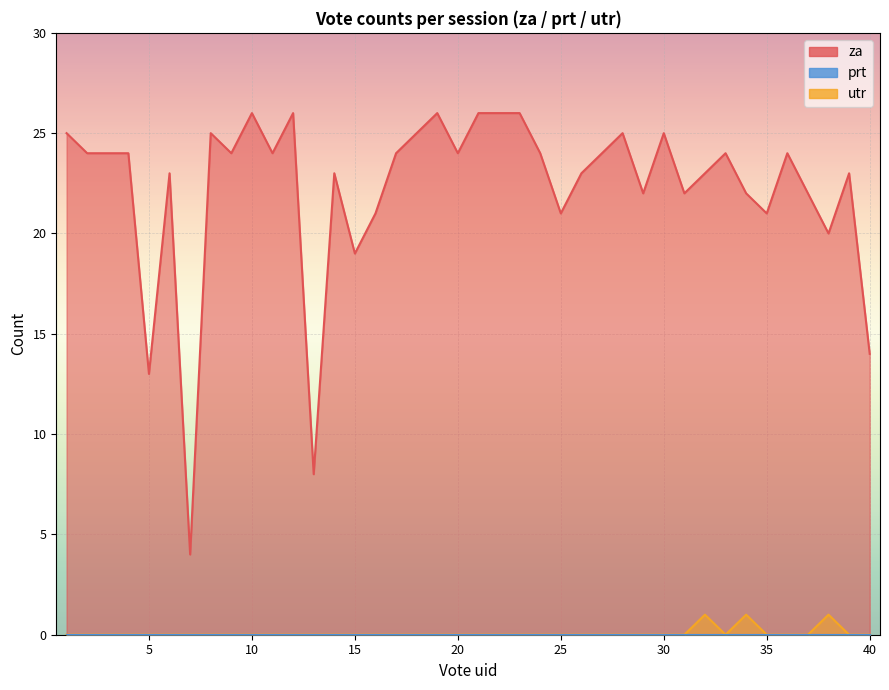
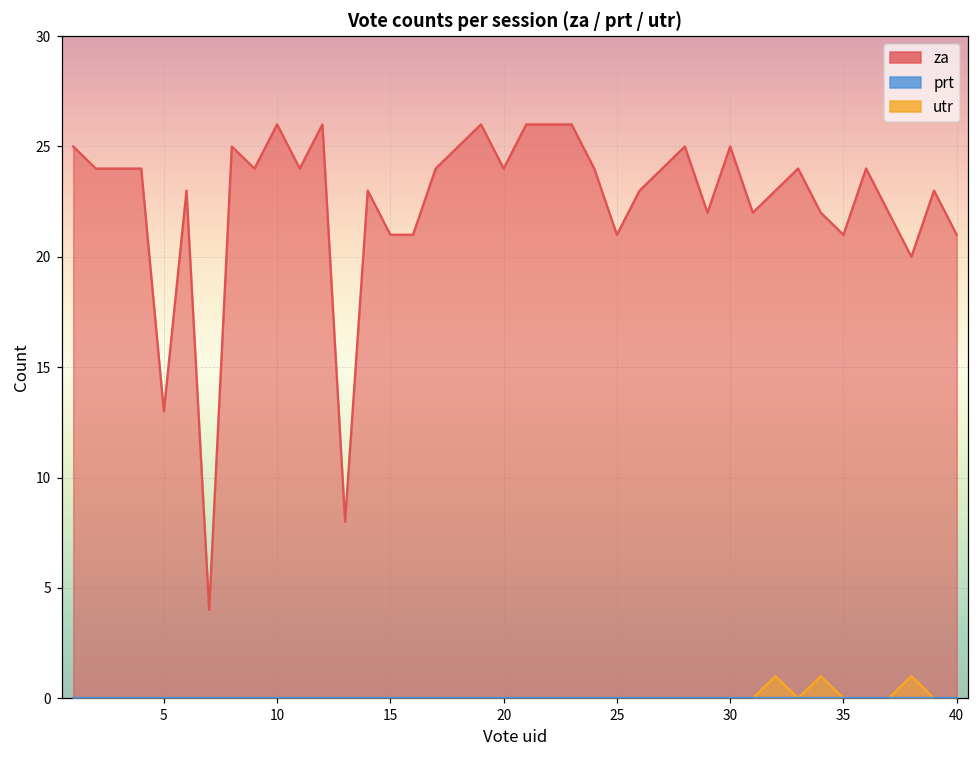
  {
    "za": {
      "5": 13,
      "10": 26,
-     "15": 19,
+     "15": 21,
      "20": 24,
      "25": 21,
      "30": 25,
      "35": 21,
-     "40": 14
+     "40": 21
    }
  }
